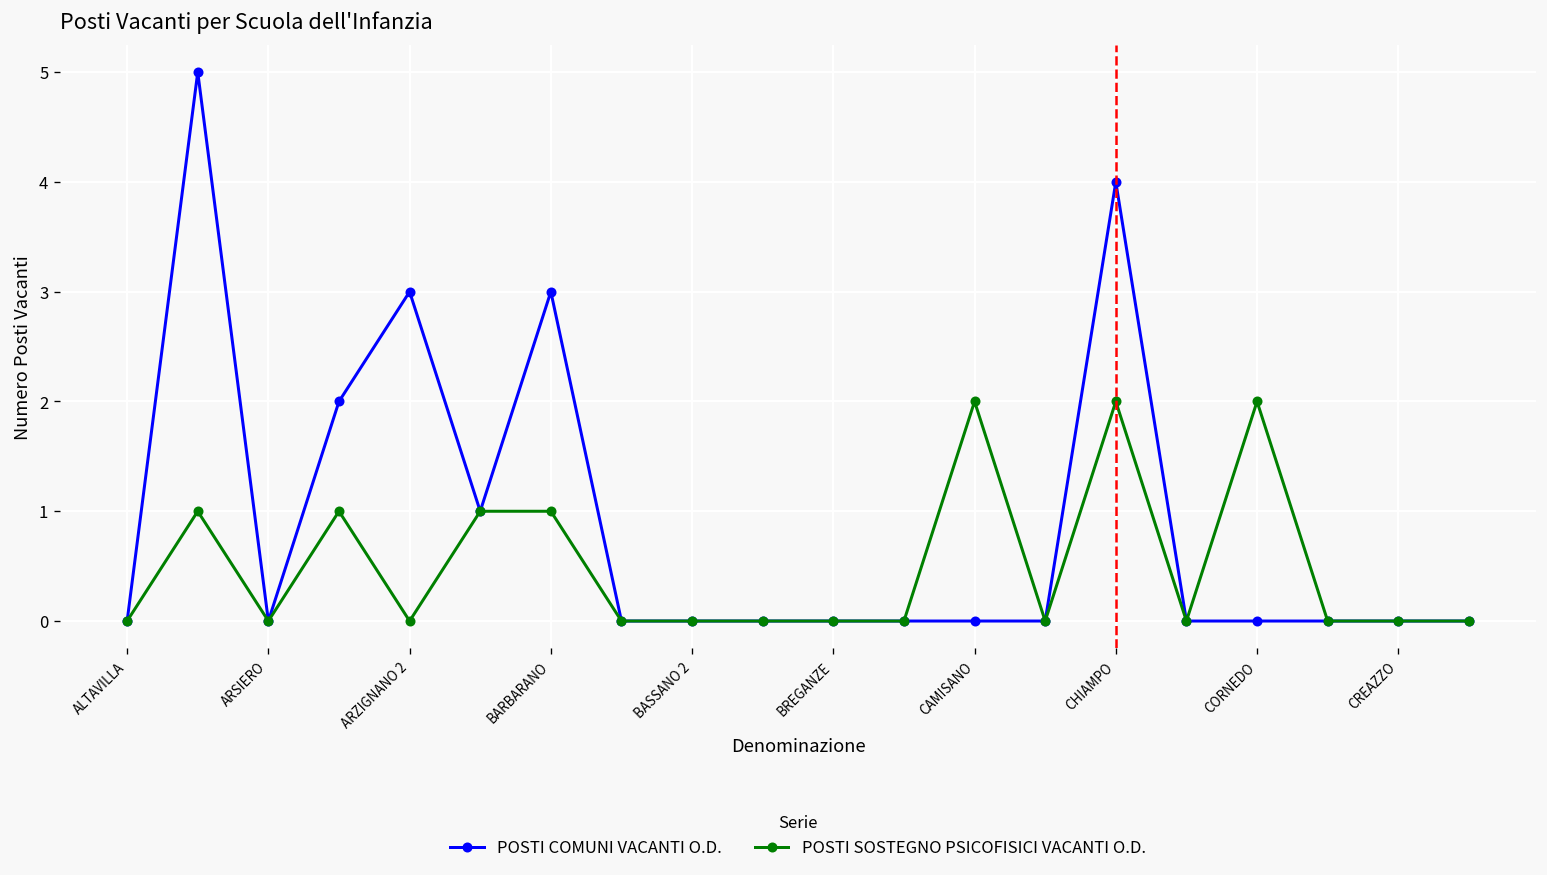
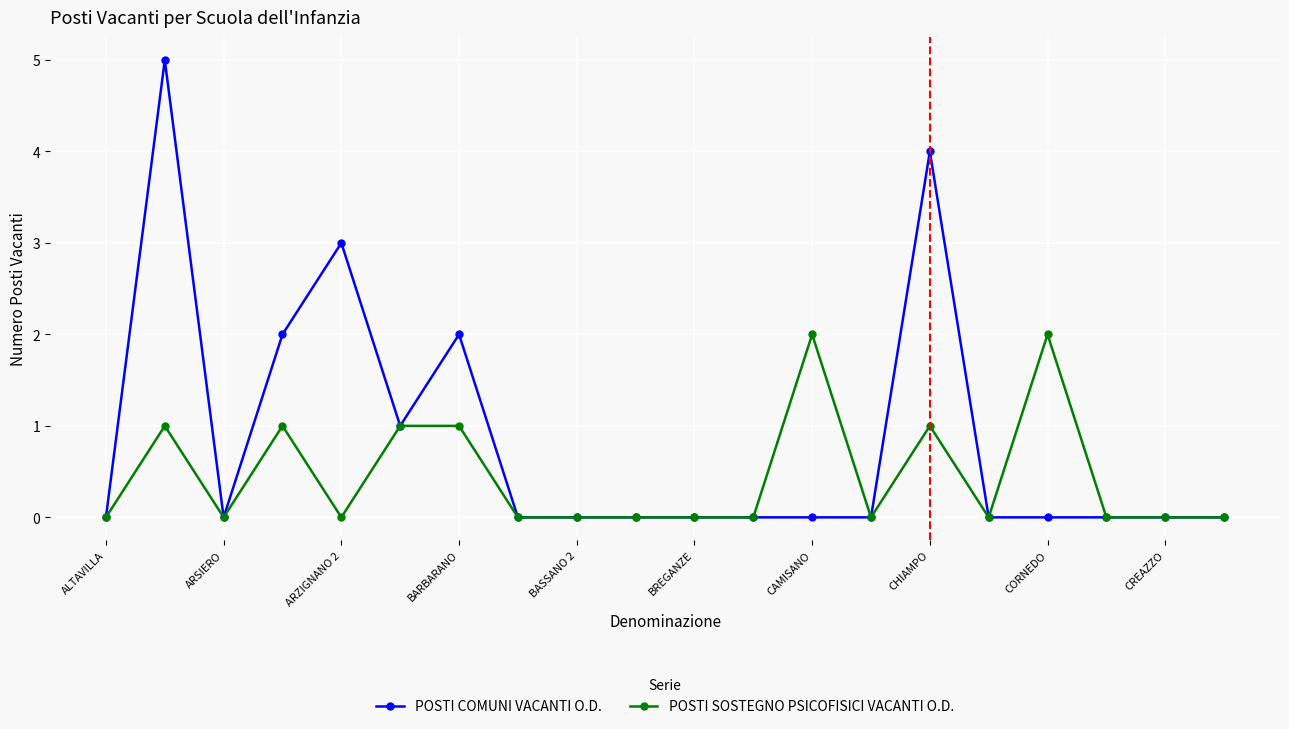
  {
    "POSTI COMUNI VACANTI O.D.": {
      "ARZIGNANO 2": 3,
-     "BARBARANO": 3,
+     "BARBARANO": 2,
      "CAMISANO": 0,
      "CHIAMPO": 4,
      "CORNEDO": 0
    },
    "POSTI SOSTEGNO PSICOFISICI VACANTI O.D.": {
      "ARZIGNANO 2": 0,
      "BARBARANO": 1,
      "CAMISANO": 2,
-     "CHIAMPO": 2,
+     "CHIAMPO": 1,
      "CORNEDO": 2
    }
  }
